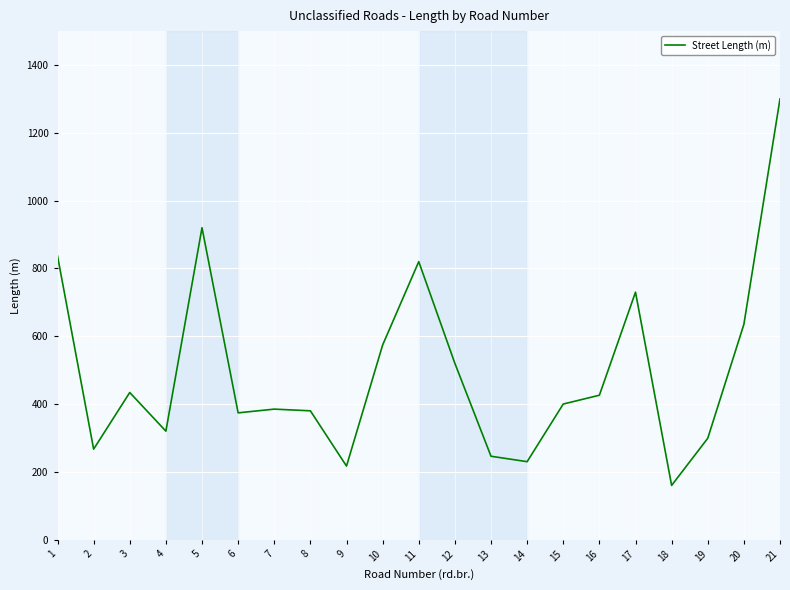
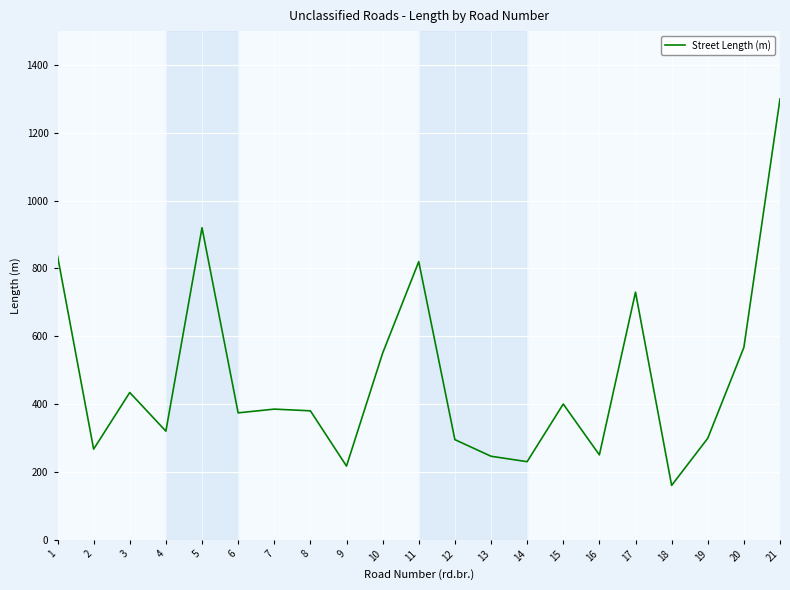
  {
    "1": 840,
    "2": 270,
    "3": 430,
    "4": 320,
    "5": 920,
    "6": 370,
    "7": 390,
    "8": 380,
    "9": 220,
-   "10": 570,
+   "10": 550,
    "11": 820,
-   "12": 520,
+   "12": 300,
    "13": 250,
    "14": 230,
    "15": 400,
-   "16": 430,
+   "16": 250,
    "17": 730,
    "18": 160,
    "19": 300,
-   "20": 640,
+   "20": 570,
    "21": 1300
  }
